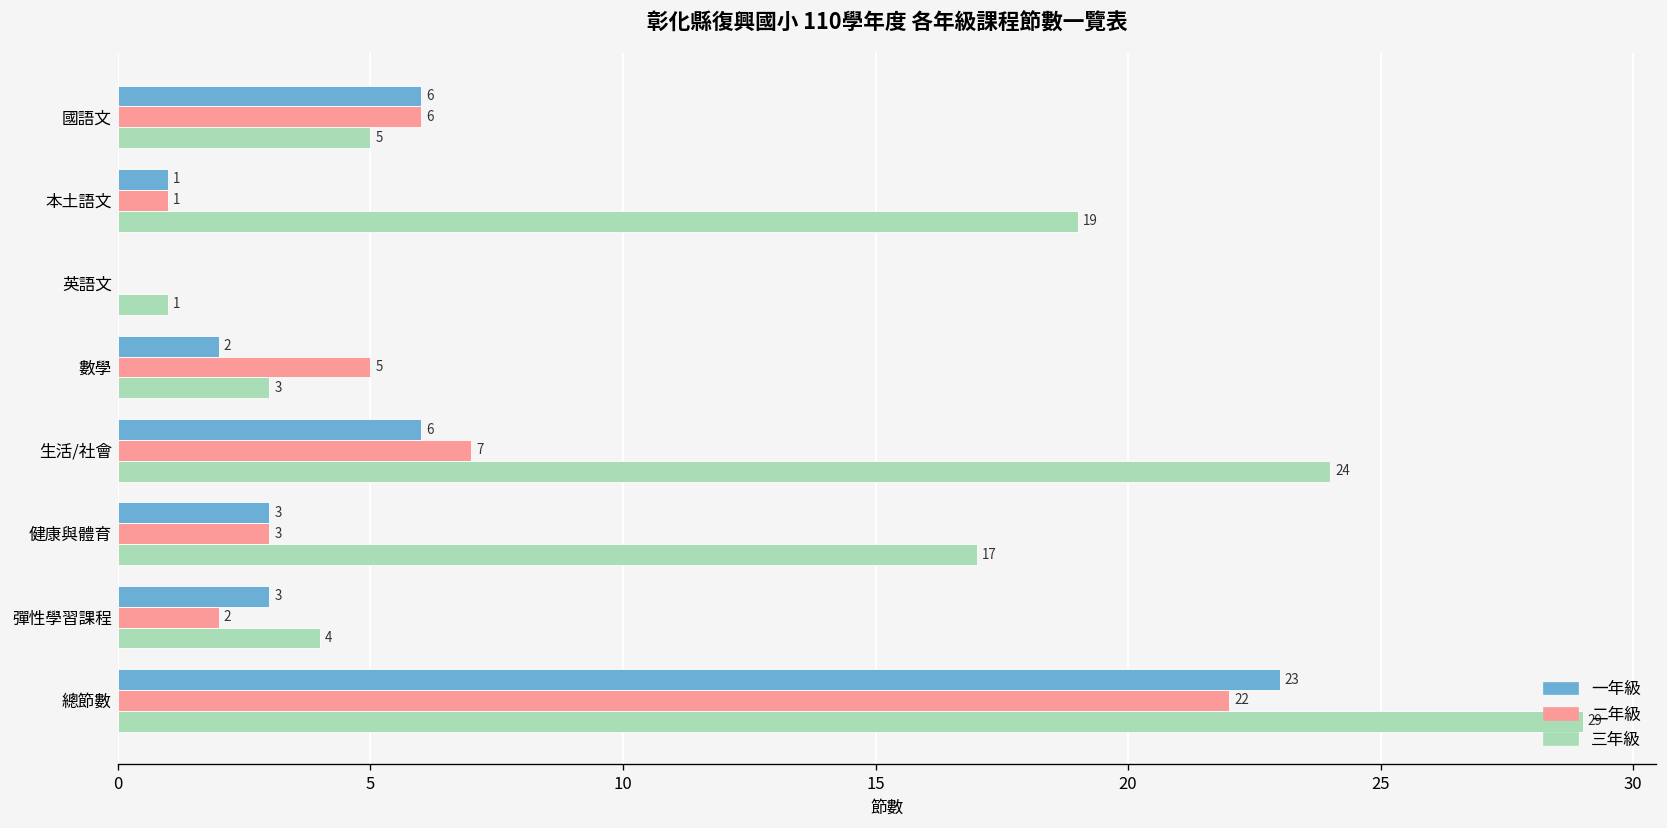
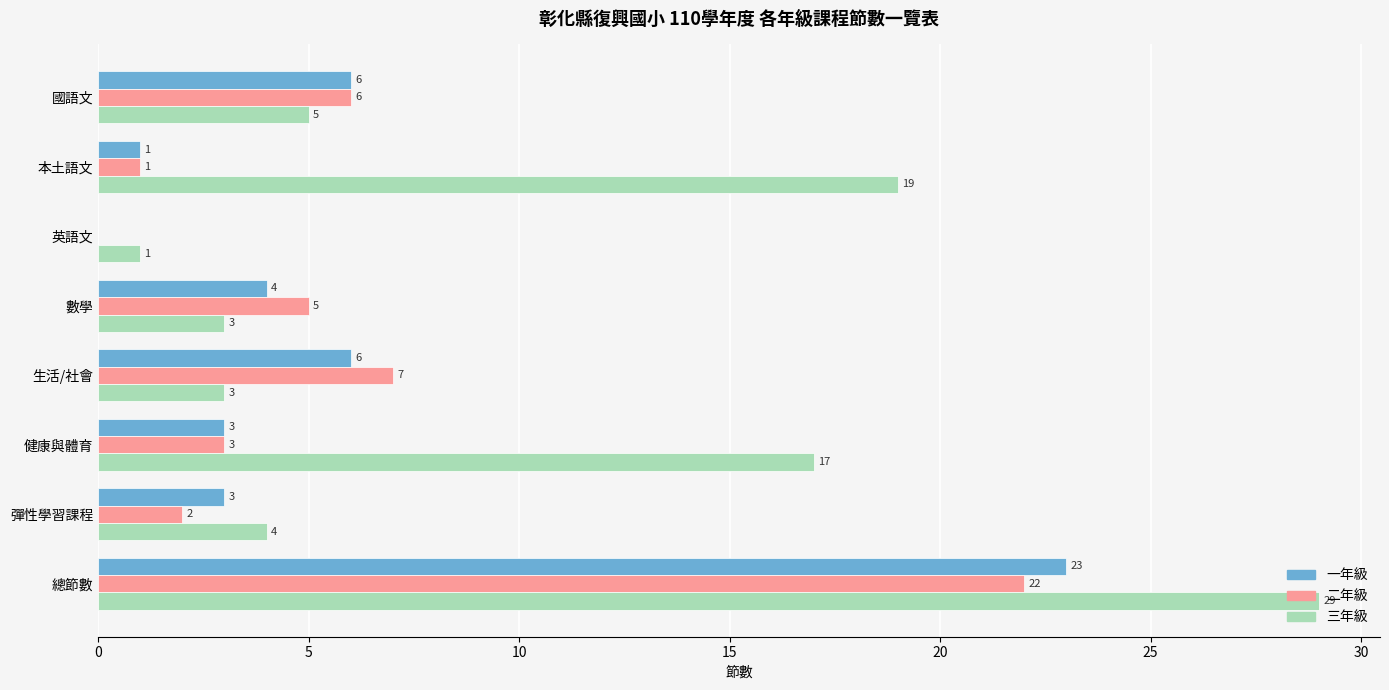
  {
    "一年級": {
      "國語文": 6,
      "本土語文": 1,
-     "數學": 2,
+     "數學": 4,
      "生活/社會": 6,
      "健康與體育": 3,
      "彈性學習課程": 3,
      "總節數": 23
    },
    "二年級": {
      "國語文": 6,
      "本土語文": 1,
      "數學": 5,
      "生活/社會": 7,
      "健康與體育": 3,
      "彈性學習課程": 2,
      "總節數": 22
    },
    "三年級": {
      "國語文": 5,
      "本土語文": 19,
      "英語文": 1,
      "數學": 3,
-     "生活/社會": 24,
+     "生活/社會": 3,
      "健康與體育": 17,
      "彈性學習課程": 4,
      "總節數": 29
    }
  }
